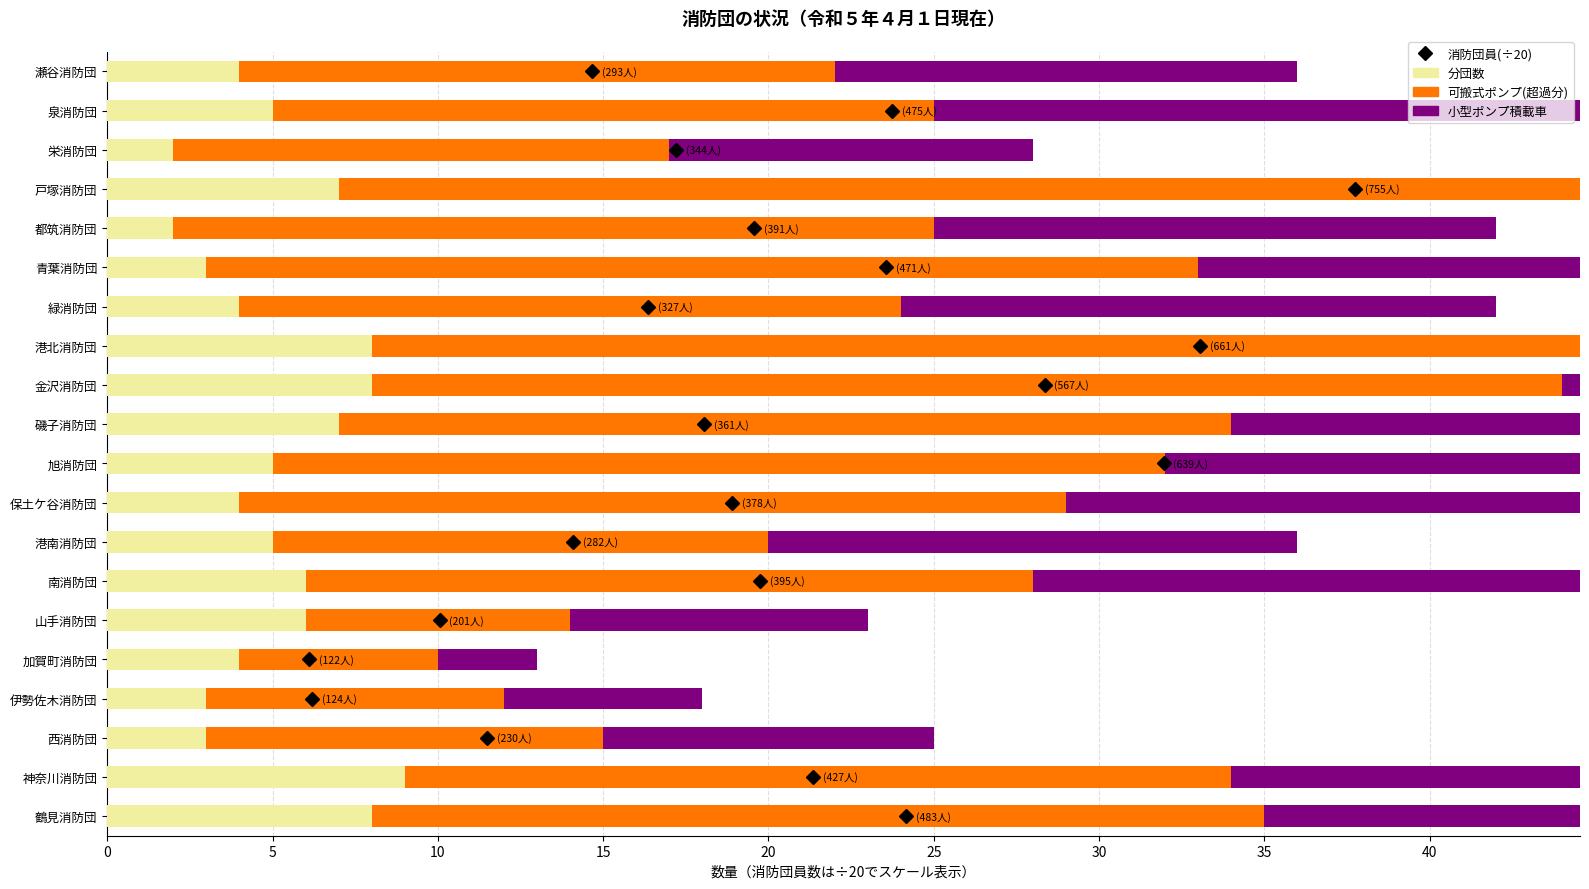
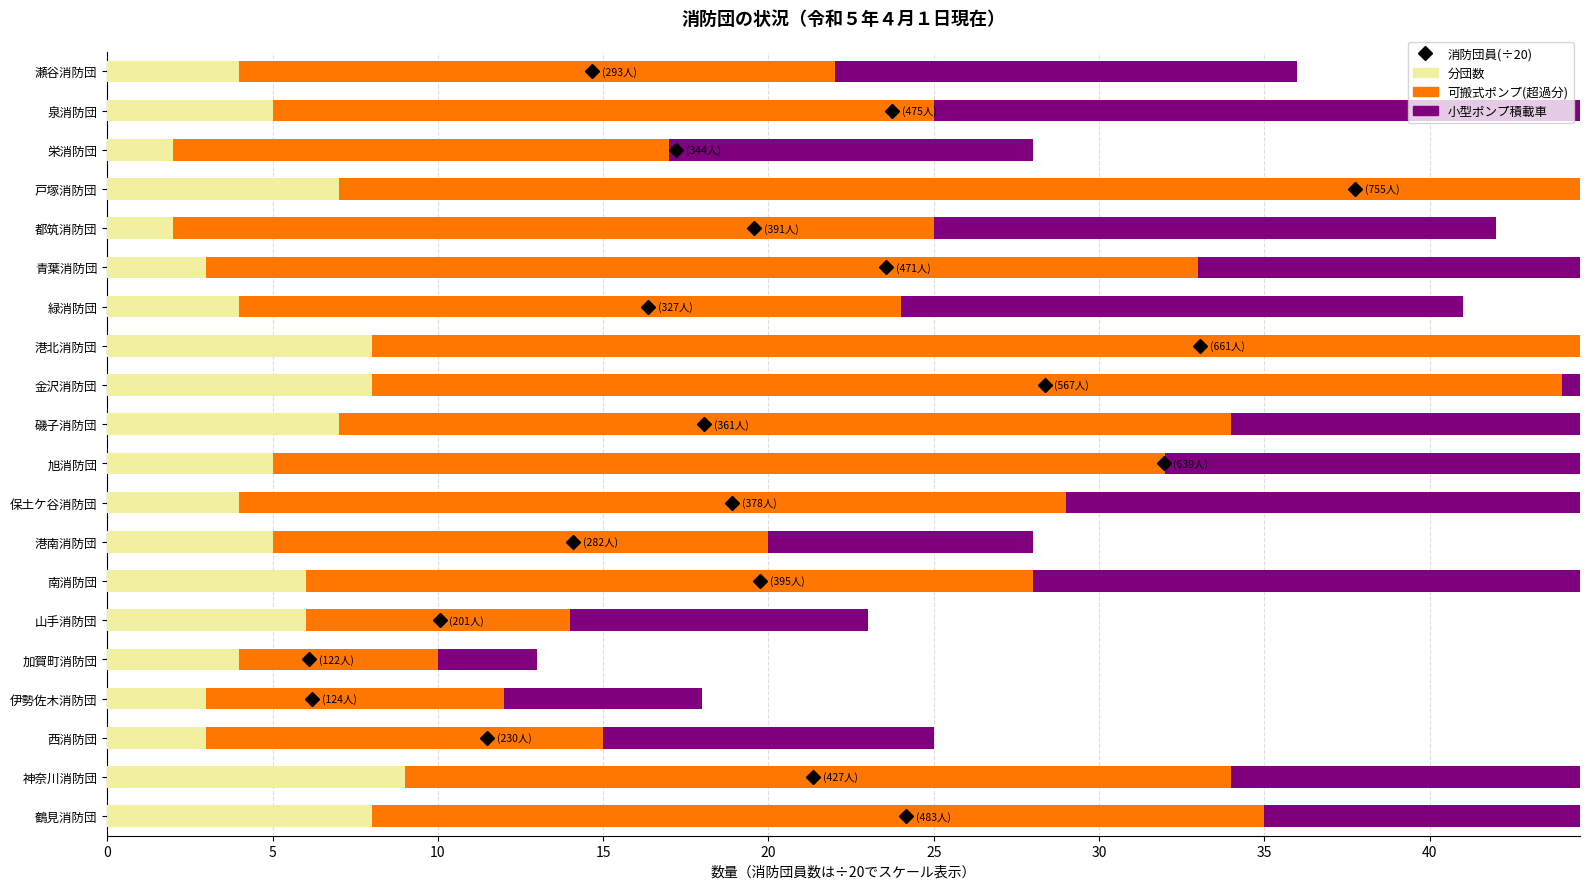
  {
    "分団数": {
      "瀬谷消防団": 4,
      "泉消防団": 5,
      "栄消防団": 2,
      "戸塚消防団": 7,
      "都筑消防団": 2,
      "青葉消防団": 3,
      "緑消防団": 4,
      "港北消防団": 8,
      "金沢消防団": 8,
      "磯子消防団": 7,
      "旭消防団": 5,
      "保土ケ谷消防団": 4,
      "港南消防団": 5,
      "南消防団": 6,
      "山手消防団": 6,
      "加賀町消防団": 4,
      "伊勢佐木消防団": 3,
      "西消防団": 3,
      "神奈川消防団": 9,
      "鶴見消防団": 8
    },
    "小型ポンプ積載車": {
      "瀬谷消防団": 14,
      "都筑消防団": 17,
-     "緑消防団": 18,
-     "港南消防団": 16,
+     "緑消防団": 17,
+     "港南消防団": 8,
      "山手消防団": 9,
      "加賀町消防団": 3,
      "伊勢佐木消防団": 6,
      "西消防団": 10
    }
  }
